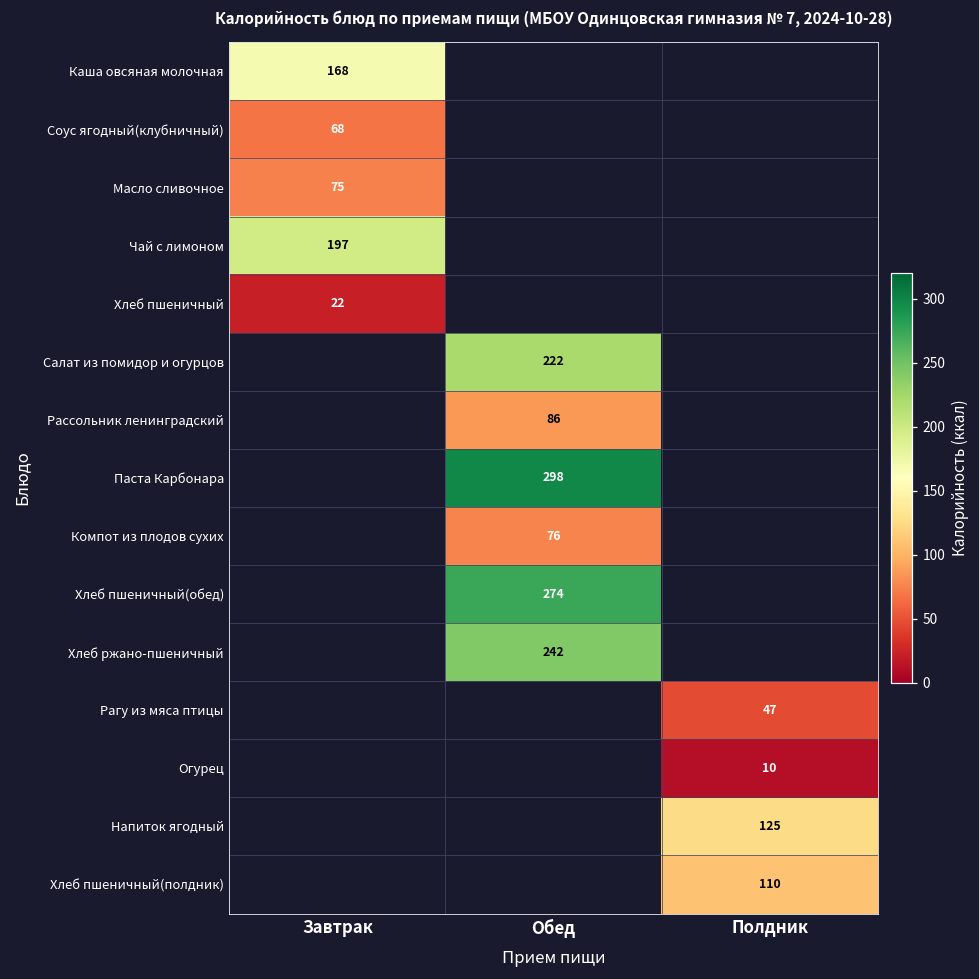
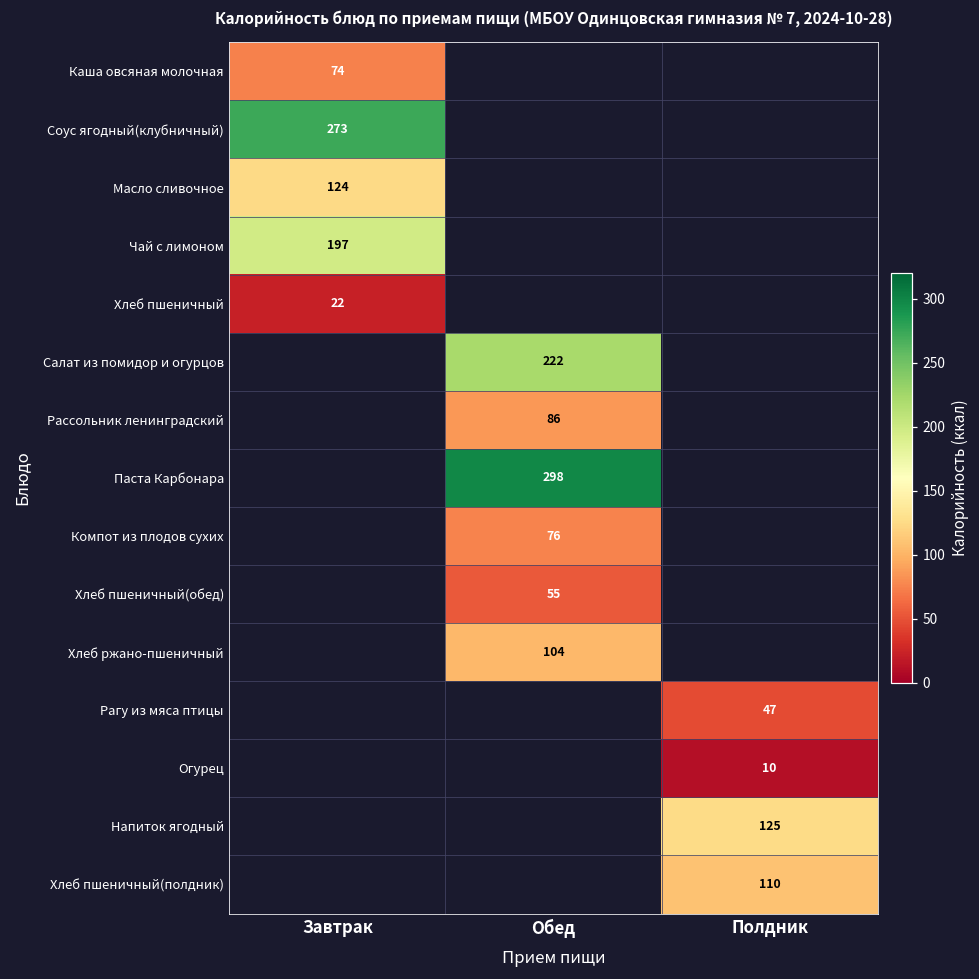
  {
    "Каша овсяная молочная": {
-     "Завтрак": 168
+     "Завтрак": 74
    },
    "Соус ягодный(клубничный)": {
-     "Завтрак": 68
+     "Завтрак": 273
    },
    "Масло сливочное": {
-     "Завтрак": 75
+     "Завтрак": 124
    },
    "Чай с лимоном": {
      "Завтрак": 197
    },
    "Хлеб пшеничный": {
      "Завтрак": 22
    },
    "Салат из помидор и огурцов": {
      "Обед": 222
    },
    "Рассольник ленинградский": {
      "Обед": 86
    },
    "Паста Карбонара": {
      "Обед": 298
    },
    "Компот из плодов сухих": {
      "Обед": 76
    },
    "Хлеб пшеничный(обед)": {
-     "Обед": 274
+     "Обед": 55
    },
    "Хлеб ржано-пшеничный": {
-     "Обед": 242
+     "Обед": 104
    },
    "Рагу из мяса птицы": {
      "Полдник": 47
    },
    "Огурец": {
      "Полдник": 10
    },
    "Напиток ягодный": {
      "Полдник": 125
    },
    "Хлеб пшеничный(полдник)": {
      "Полдник": 110
    }
  }
